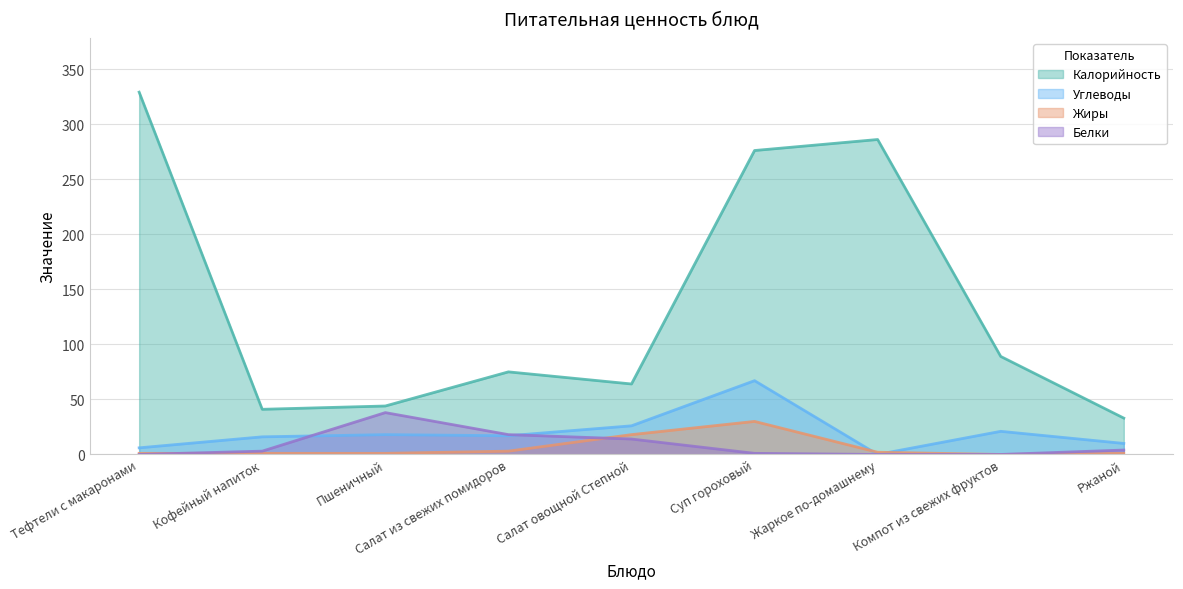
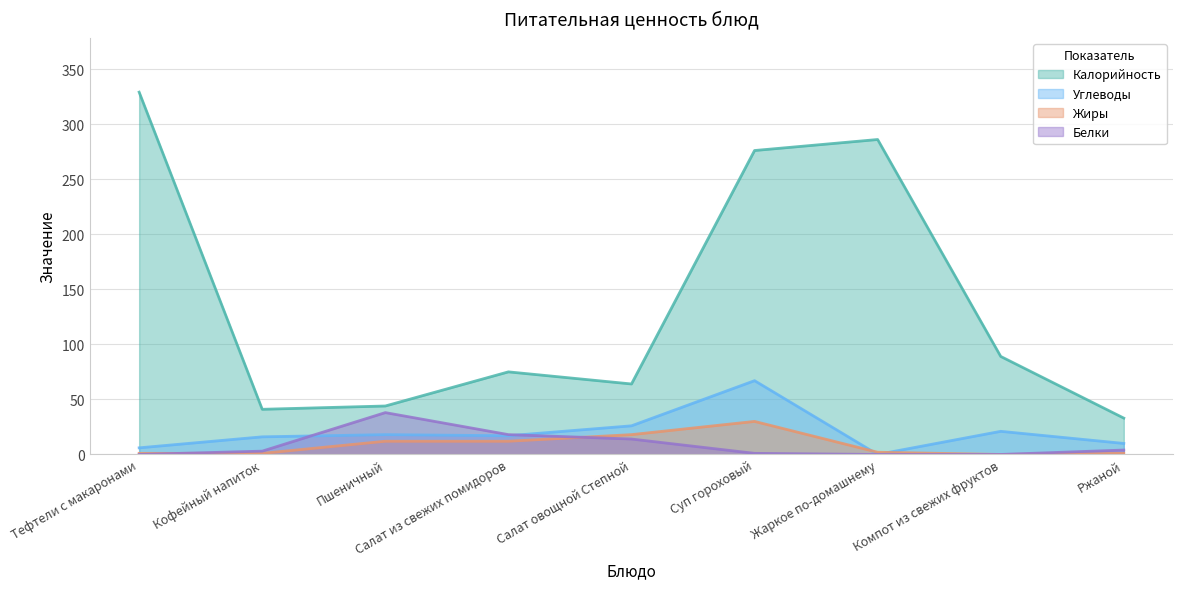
  {
    "Жиры": {
-     "Пшеничный": 1,
-     "Салат из свежих помидоров": 3,
+     "Пшеничный": 12,
+     "Салат из свежих помидоров": 12,
      "Салат овощной Степной": 18,
      "Суп гороховый": 30,
      "Ржаной": 1
    },
    "Белки": {
      "Пшеничный": 38,
      "Салат овощной Степной": 14,
      "Суп гороховый": 1,
      "Ржаной": 4
    }
  }
